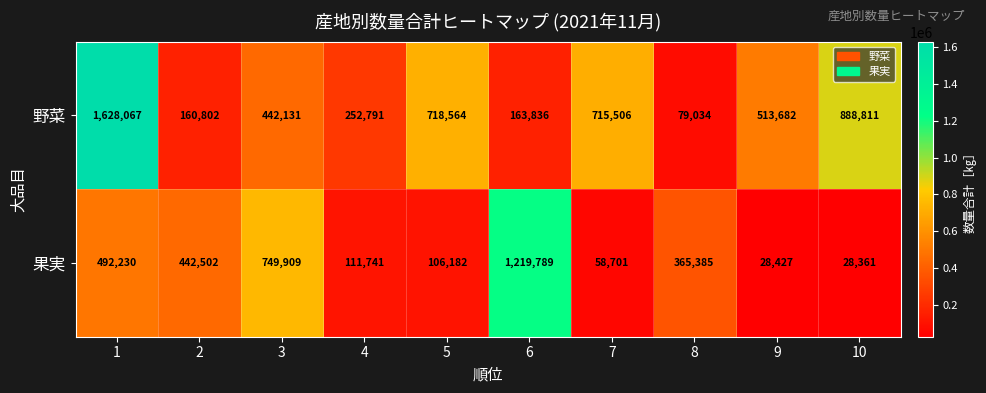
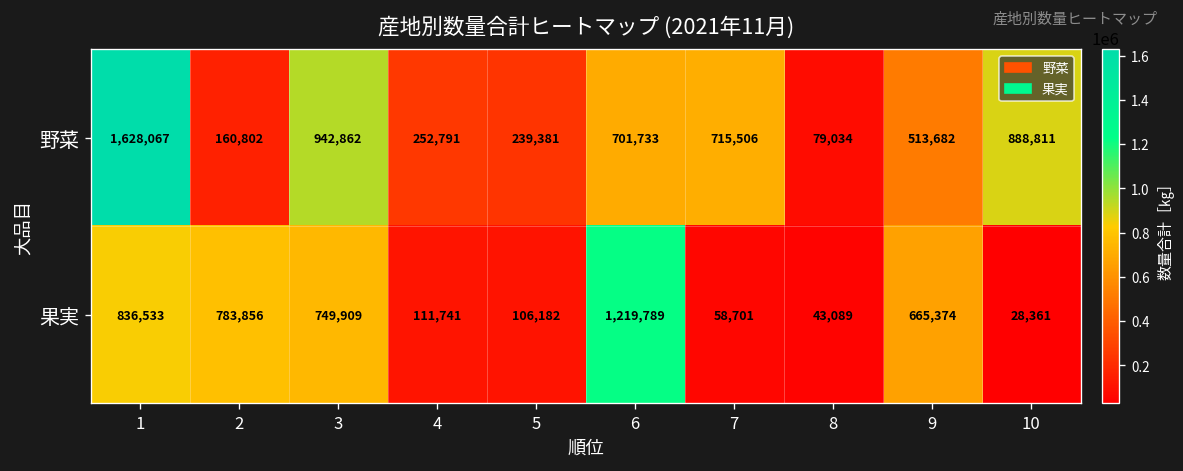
  {
    "野菜": {
      "1": "1,628,067",
      "2": "160,802",
-     "3": "442,131",
+     "3": "942,862",
      "4": "252,791",
-     "5": "718,564",
-     "6": "163,836",
+     "5": "239,381",
+     "6": "701,733",
      "7": "715,506",
      "8": "79,034",
      "9": "513,682",
      "10": "888,811"
    },
    "果実": {
-     "1": "492,230",
-     "2": "442,502",
+     "1": "836,533",
+     "2": "783,856",
      "3": "749,909",
      "4": "111,741",
      "5": "106,182",
      "6": "1,219,789",
      "7": "58,701",
-     "8": "365,385",
-     "9": "28,427",
+     "8": "43,089",
+     "9": "665,374",
      "10": "28,361"
    }
  }
